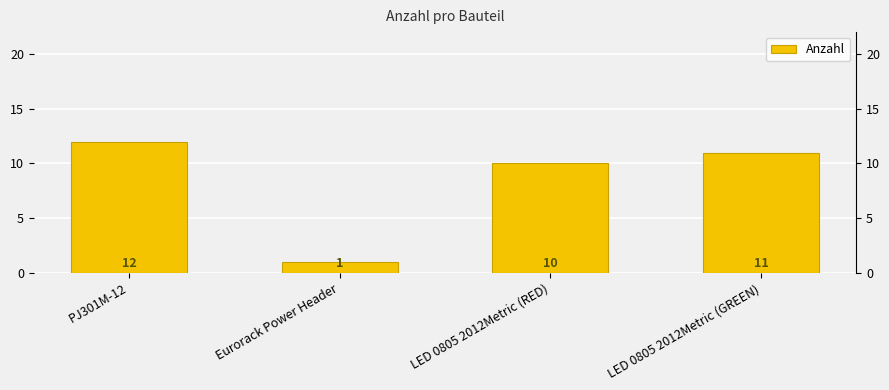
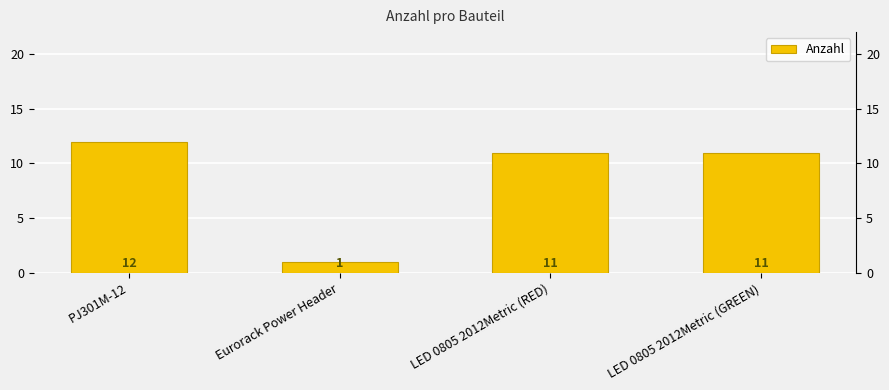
  {
    "PJ301M-12": 12,
    "Eurorack Power Header": 1,
-   "LED 0805 2012Metric (RED)": 10,
+   "LED 0805 2012Metric (RED)": 11,
    "LED 0805 2012Metric (GREEN)": 11
  }
